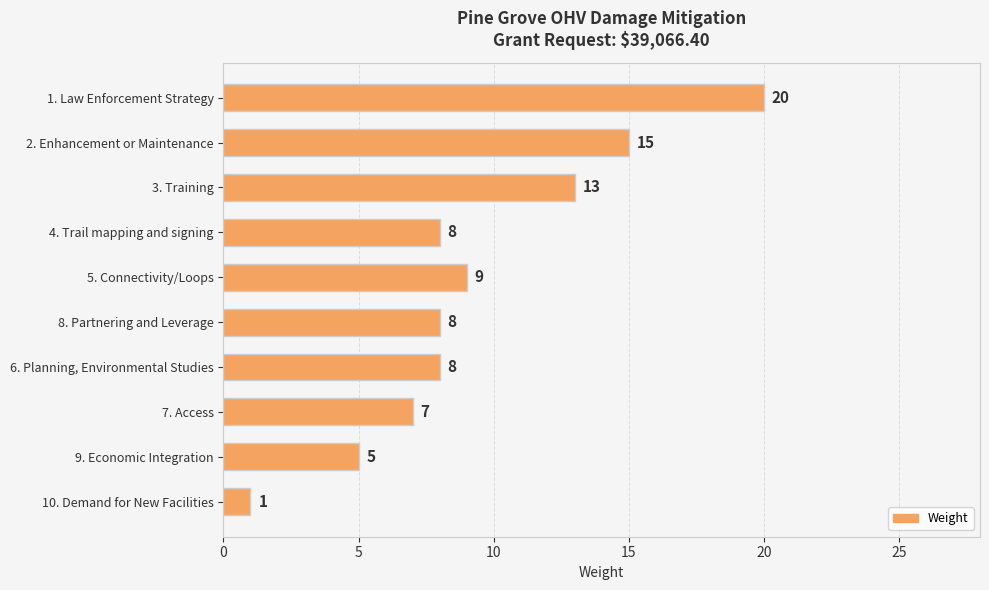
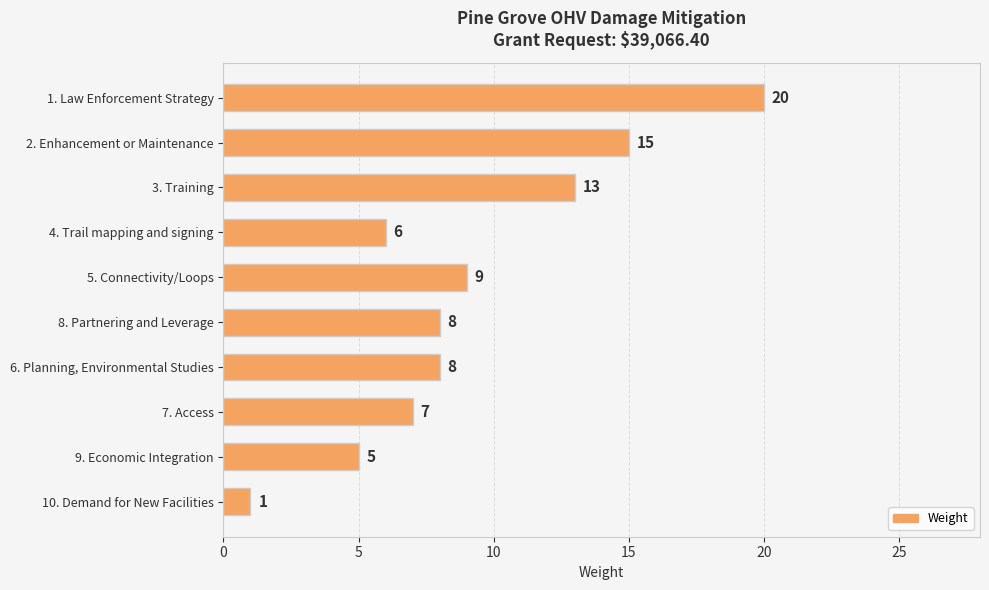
  {
    "1. Law Enforcement Strategy": 20,
    "2. Enhancement or Maintenance": 15,
    "3. Training": 13,
-   "4. Trail mapping and signing": 8,
+   "4. Trail mapping and signing": 6,
    "5. Connectivity/Loops": 9,
    "8. Partnering and Leverage": 8,
    "6. Planning, Environmental Studies": 8,
    "7. Access": 7,
    "9. Economic Integration": 5,
    "10. Demand for New Facilities": 1
  }
